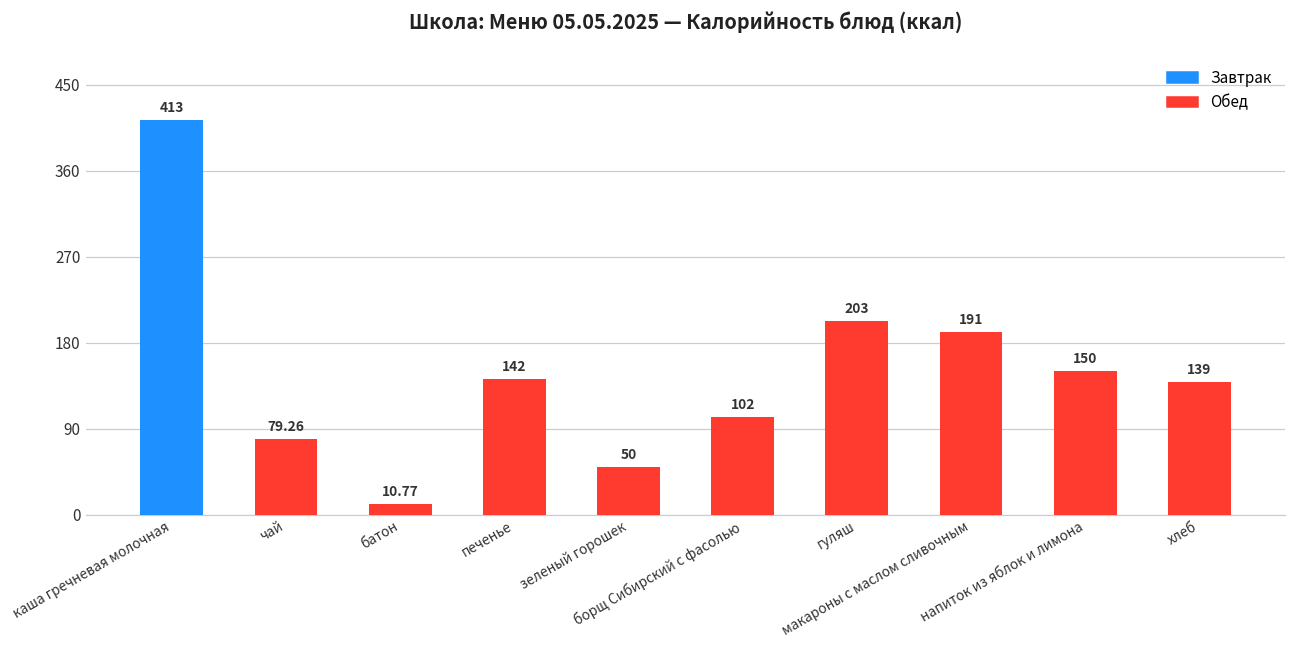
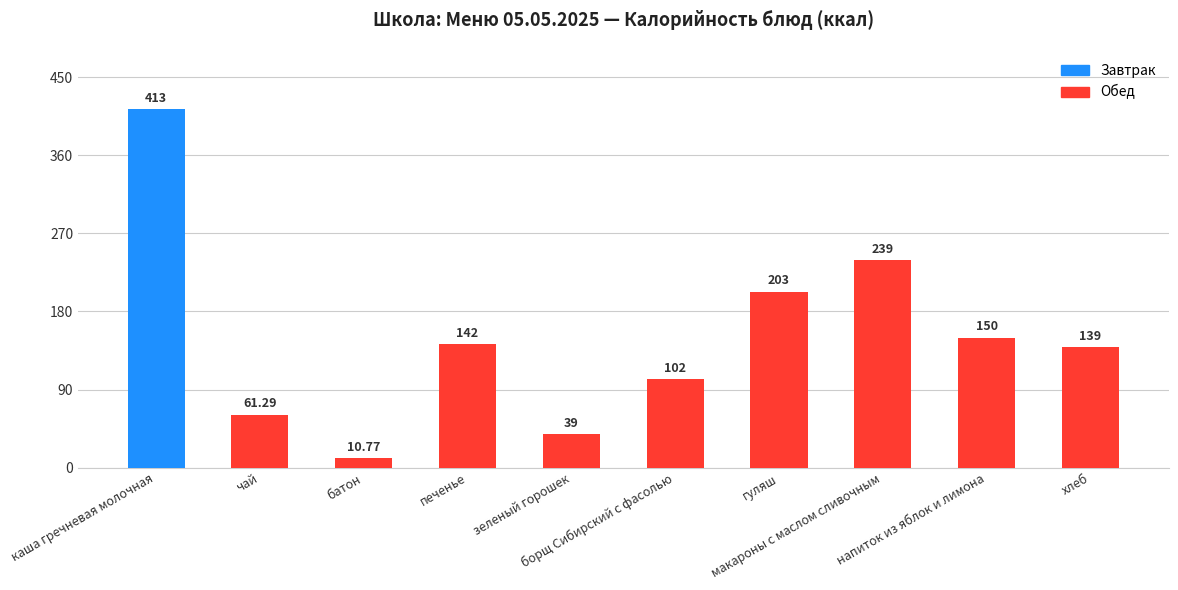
  {
    "каша гречневая молочная": 413,
-   "чай": 79.26,
+   "чай": 61.29,
    "батон": 10.77,
    "печенье": 142,
-   "зеленый горошек": 50,
+   "зеленый горошек": 39,
    "борщ Сибирский с фасолью": 102,
    "гуляш": 203,
-   "макароны с маслом сливочным": 191,
+   "макароны с маслом сливочным": 239,
    "напиток из яблок и лимона": 150,
    "хлеб": 139
  }
